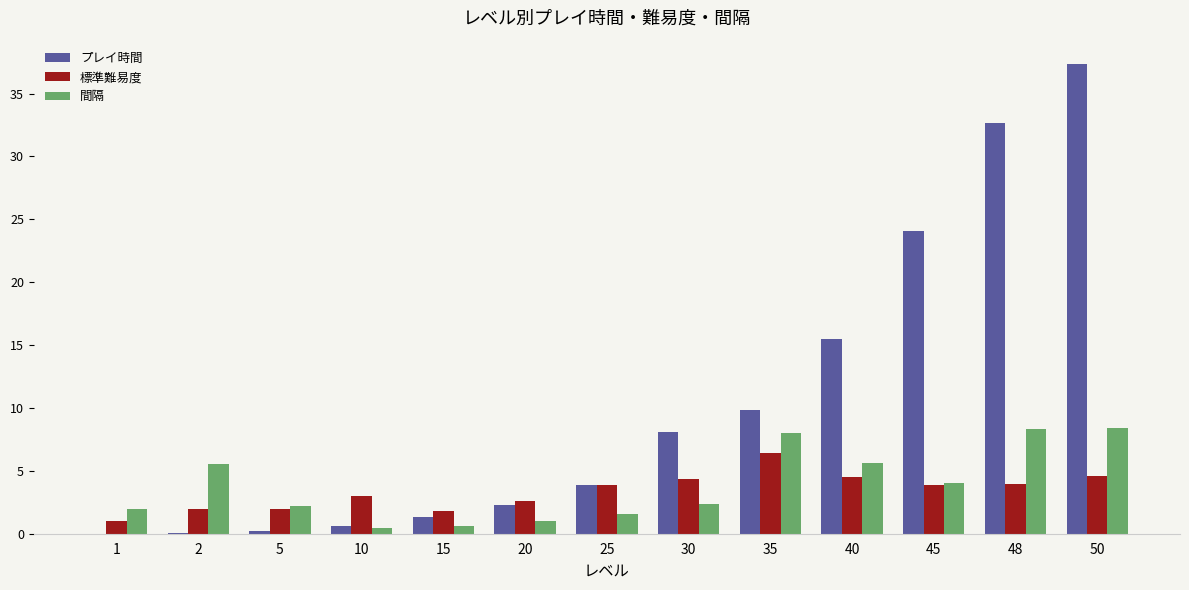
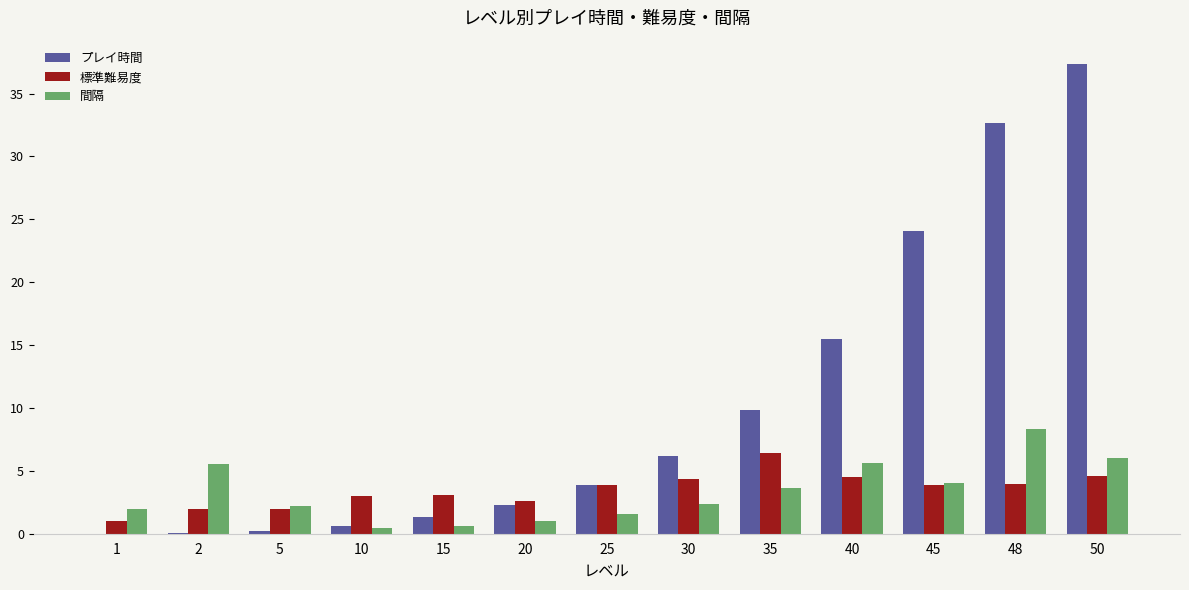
  {
    "プレイ時間": {
      "1": 0.0,
      "5": 0.2,
      "10": 0.7,
      "15": 1.3,
      "20": 2.3,
      "25": 3.8,
-     "30": 8.1,
+     "30": 6.2,
      "35": 9.8,
      "40": 15.5,
      "45": 24.1,
      "48": 32.6,
      "50": 37.3
    },
    "標準難易度": {
      "1": 1.0,
      "2": 2.0,
      "5": 2.0,
      "10": 3.0,
-     "15": 1.8,
+     "15": 3.1,
      "20": 2.6,
      "25": 3.9,
      "30": 4.4,
      "35": 6.4,
      "40": 4.5,
      "45": 3.9,
      "48": 4.0,
      "50": 4.6
    },
    "間隔": {
      "1": 2.0,
      "2": 5.6,
      "5": 2.2,
      "10": 0.4,
      "15": 0.6,
      "20": 1.0,
      "25": 1.5,
      "30": 2.4,
-     "35": 8.0,
+     "35": 3.6,
      "40": 5.6,
      "45": 4.0,
      "48": 8.3,
-     "50": 8.4
+     "50": 6.0
    }
  }
